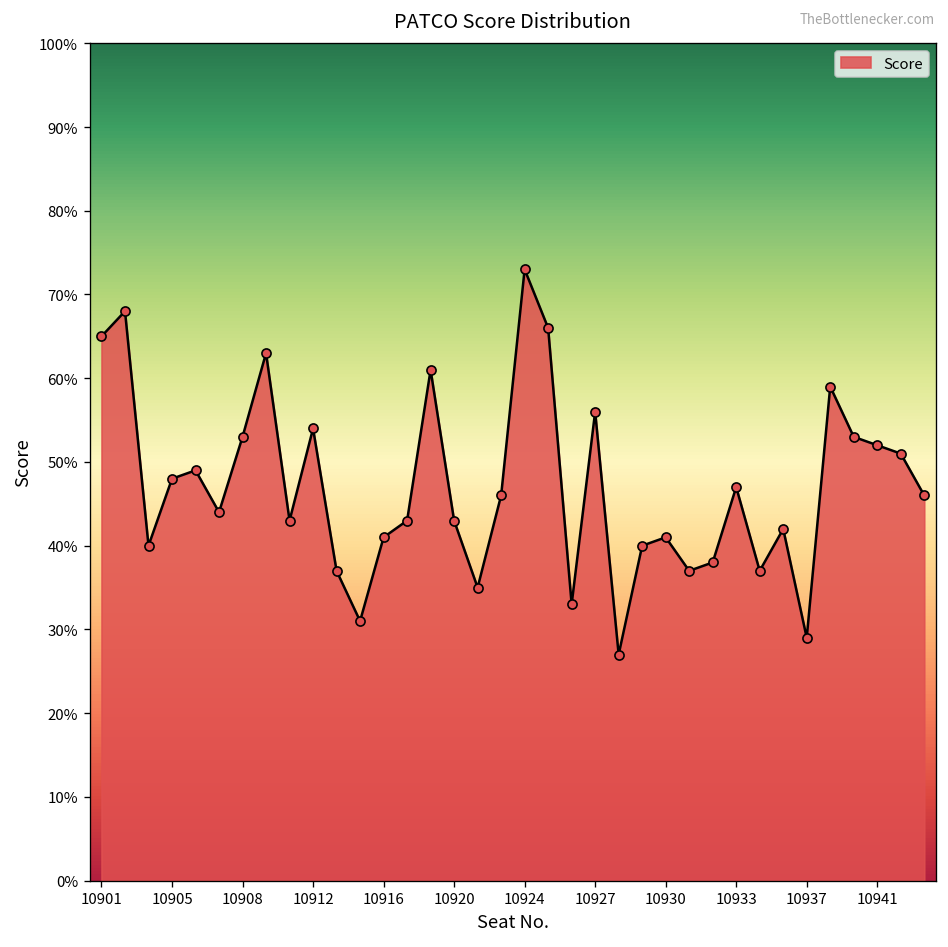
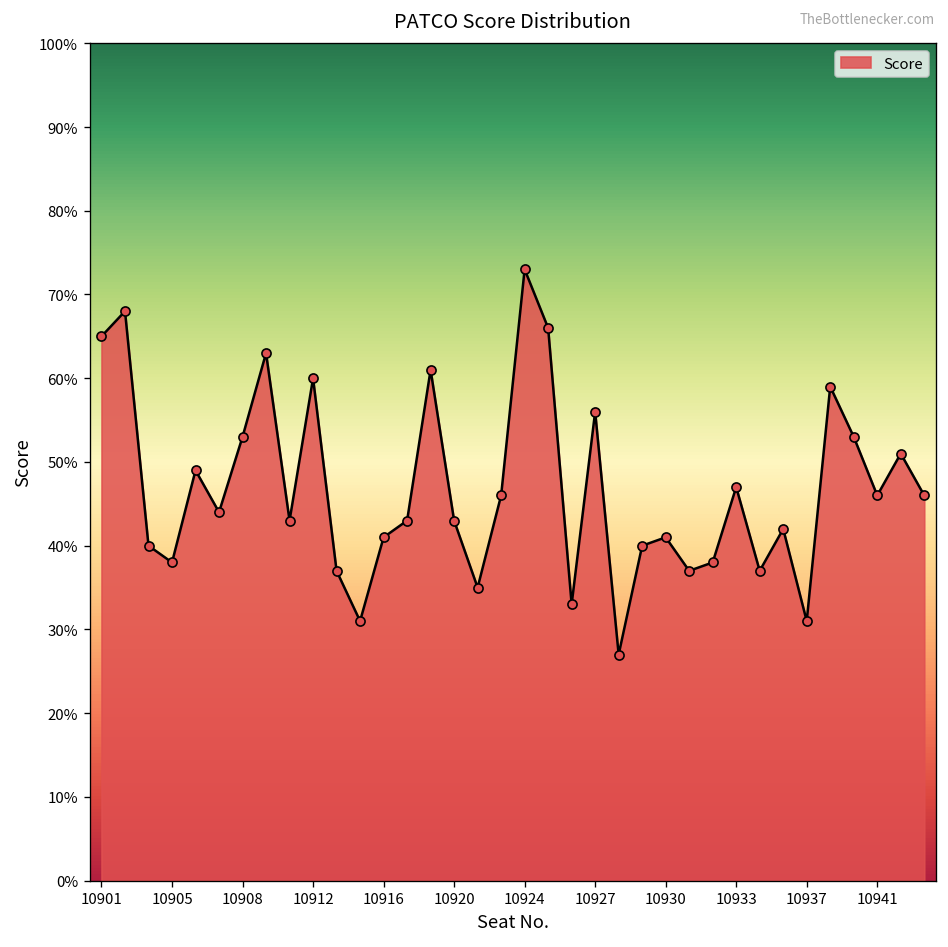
  {
    "10901": "65%",
-   "10905": "48%",
+   "10905": "38%",
    "10908": "53%",
-   "10912": "54%",
+   "10912": "60%",
    "10916": "41%",
    "10920": "43%",
    "10924": "73%",
    "10927": "56%",
    "10930": "41%",
    "10933": "47%",
-   "10937": "29%",
-   "10941": "52%"
+   "10937": "31%",
+   "10941": "46%"
  }
